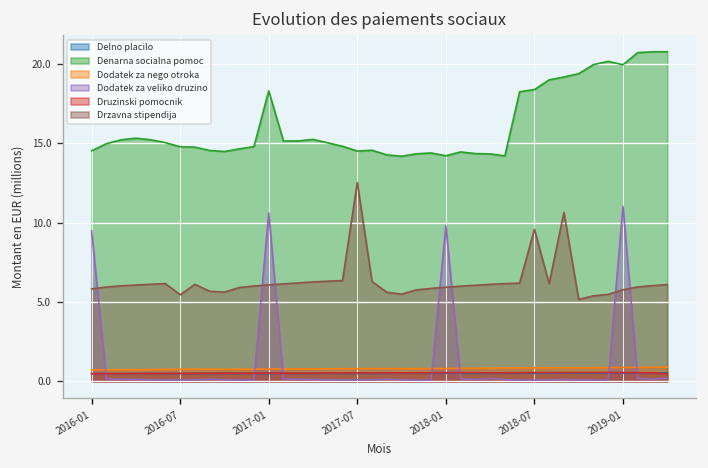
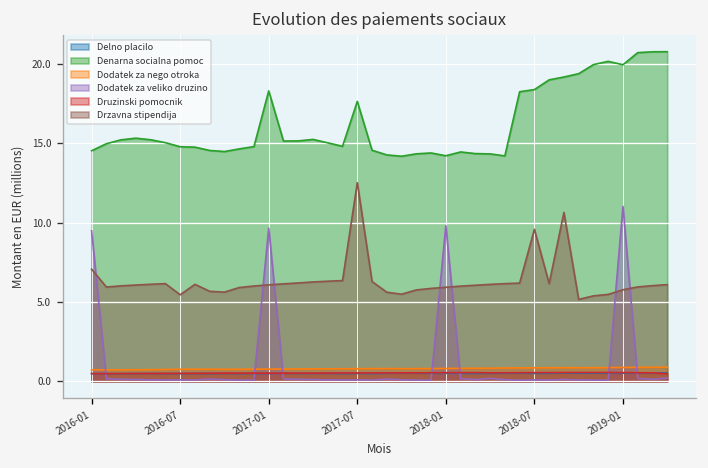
  {
    "Denarna socialna pomoc": {
      "2016-01": 14.5,
      "2016-07": 14.8,
      "2017-01": 18.3,
-     "2017-07": 14.5,
+     "2017-07": 17.6,
      "2018-01": 14.2,
      "2018-07": 18.4,
      "2019-01": 19.9
    },
    "Dodatek za nego otroka": {
      "2016-01": 0.7,
      "2016-07": 0.8,
      "2017-01": 0.8,
      "2017-07": 0.8,
      "2018-01": 0.8,
      "2018-07": 0.9,
      "2019-01": 0.9
    },
    "Dodatek za veliko druzino": {
      "2016-01": 9.5,
      "2016-07": 0.1,
-     "2017-01": 10.6,
+     "2017-01": 9.6,
      "2017-07": 0.1,
      "2018-01": 9.8,
      "2018-07": 0.1,
      "2019-01": 11.0
    },
    "Drzavna stipendija": {
-     "2016-01": 5.8,
+     "2016-01": 7.1,
      "2016-07": 5.5,
      "2017-01": 6.1,
      "2017-07": 12.5,
      "2018-01": 5.9,
      "2018-07": 9.6,
      "2019-01": 5.8
    }
  }
